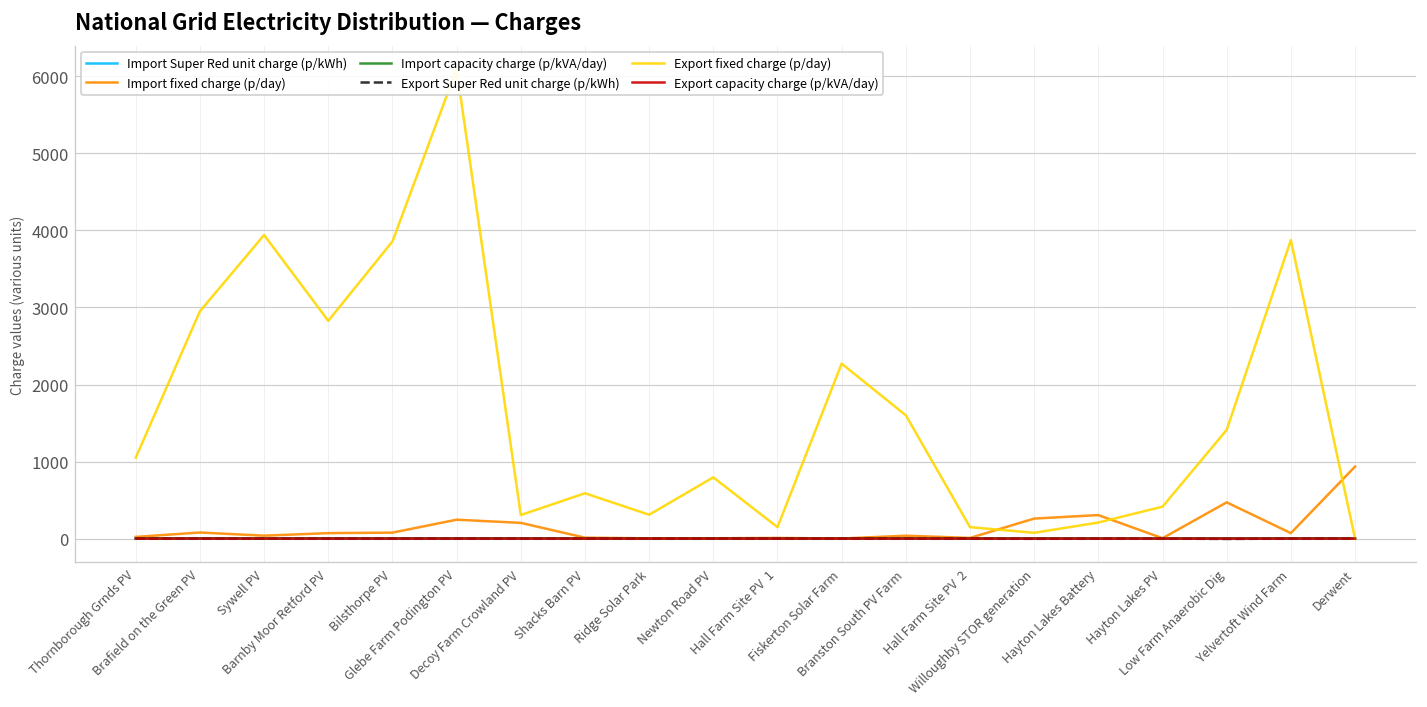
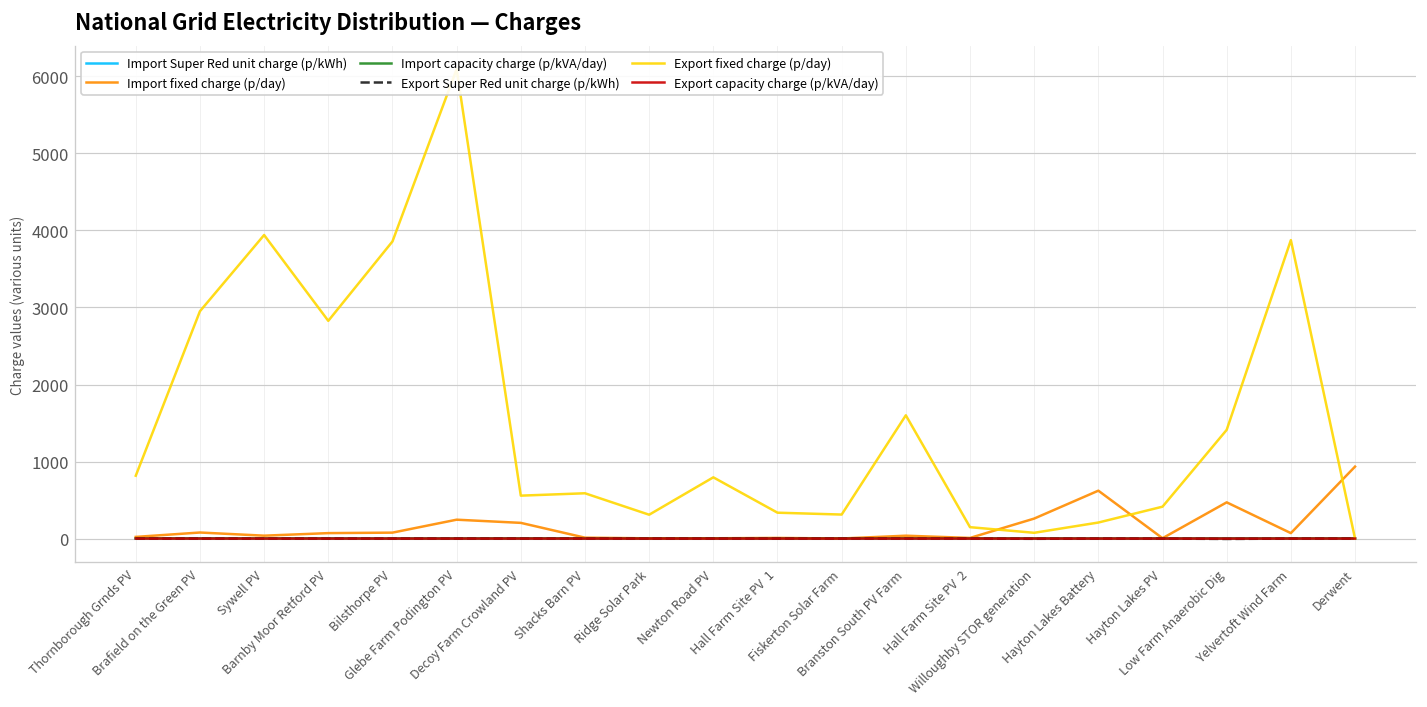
  {
    "Import fixed charge (p/day)": {
      "Brafield on the Green PV": 100,
      "Barnby Moor Retford PV": 100,
      "Bilsthorpe PV": 100,
      "Glebe Farm Podington PV": 200,
      "Decoy Farm Crowland PV": 200,
      "Willoughby STOR generation": 300,
-     "Hayton Lakes Battery": 300,
+     "Hayton Lakes Battery": 600,
      "Low Farm Anaerobic Dig": 500,
      "Yelvertoft Wind Farm": 100,
      "Derwent": 900
    },
    "Export fixed charge (p/day)": {
-     "Thornborough Grnds PV": 1100,
+     "Thornborough Grnds PV": 800,
      "Brafield on the Green PV": 3000,
      "Sywell PV": 3900,
      "Barnby Moor Retford PV": 2800,
      "Bilsthorpe PV": 3900,
-     "Decoy Farm Crowland PV": 300,
+     "Decoy Farm Crowland PV": 600,
      "Shacks Barn PV": 600,
      "Ridge Solar Park": 300,
      "Newton Road PV": 800,
-     "Hall Farm Site PV 1": 100,
-     "Fiskerton Solar Farm": 2300,
+     "Hall Farm Site PV 1": 300,
+     "Fiskerton Solar Farm": 300,
      "Branston South PV Farm": 1600,
      "Hall Farm Site PV 2": 100,
      "Willoughby STOR generation": 100,
      "Hayton Lakes Battery": 200,
      "Hayton Lakes PV": 400,
      "Low Farm Anaerobic Dig": 1400,
      "Yelvertoft Wind Farm": 3900
    }
  }
